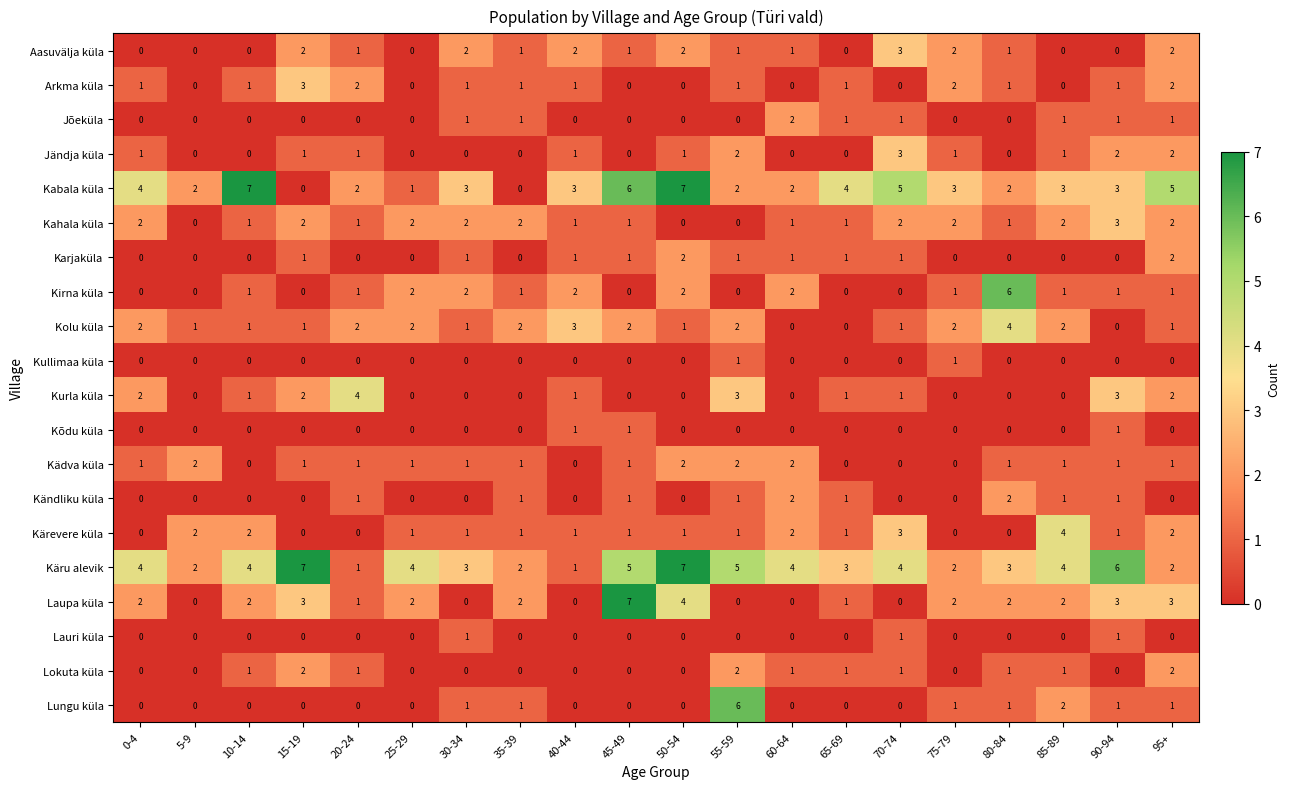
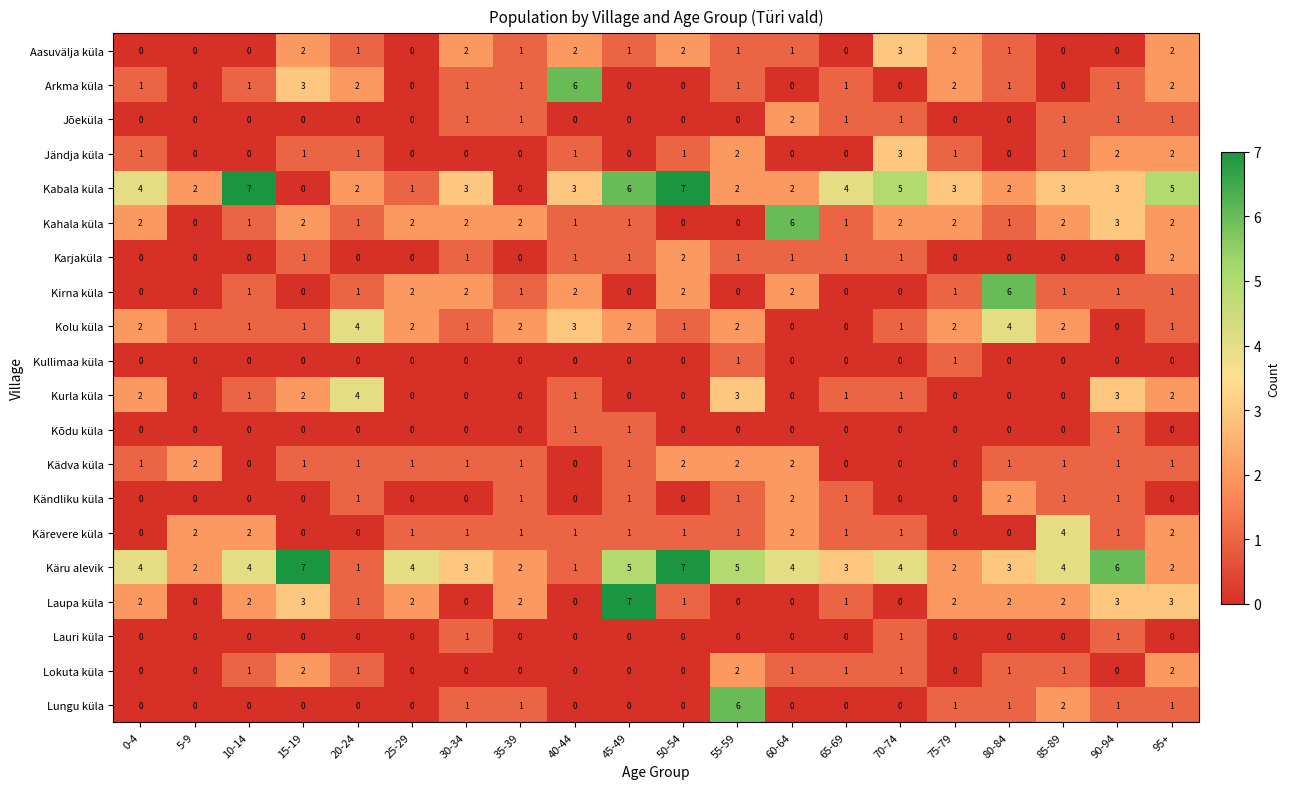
  {
    "Arkma küla": {
      "0-4": 1,
      "5-9": 0,
      "10-14": 1,
      "15-19": 3,
      "20-24": 2,
      "25-29": 0,
      "30-34": 1,
      "35-39": 1,
-     "40-44": 1,
+     "40-44": 6,
      "45-49": 0,
      "50-54": 0,
      "55-59": 1,
      "60-64": 0,
      "65-69": 1,
      "70-74": 0,
      "75-79": 2,
      "80-84": 1,
      "85-89": 0,
      "90-94": 1,
      "95+": 2
    },
    "Kahala küla": {
      "0-4": 2,
      "5-9": 0,
      "10-14": 1,
      "15-19": 2,
      "20-24": 1,
      "25-29": 2,
      "30-34": 2,
      "35-39": 2,
      "40-44": 1,
      "45-49": 1,
      "50-54": 0,
      "55-59": 0,
-     "60-64": 1,
+     "60-64": 6,
      "65-69": 1,
      "70-74": 2,
      "75-79": 2,
      "80-84": 1,
      "85-89": 2,
      "90-94": 3,
      "95+": 2
    },
    "Kolu küla": {
      "0-4": 2,
      "5-9": 1,
      "10-14": 1,
      "15-19": 1,
-     "20-24": 2,
+     "20-24": 4,
      "25-29": 2,
      "30-34": 1,
      "35-39": 2,
      "40-44": 3,
      "45-49": 2,
      "50-54": 1,
      "55-59": 2,
      "60-64": 0,
      "65-69": 0,
      "70-74": 1,
      "75-79": 2,
      "80-84": 4,
      "85-89": 2,
      "90-94": 0,
      "95+": 1
    },
    "Kärevere küla": {
      "0-4": 0,
      "5-9": 2,
      "10-14": 2,
      "15-19": 0,
      "20-24": 0,
      "25-29": 1,
      "30-34": 1,
      "35-39": 1,
      "40-44": 1,
      "45-49": 1,
      "50-54": 1,
      "55-59": 1,
      "60-64": 2,
      "65-69": 1,
-     "70-74": 3,
+     "70-74": 1,
      "75-79": 0,
      "80-84": 0,
      "85-89": 4,
      "90-94": 1,
      "95+": 2
    },
    "Laupa küla": {
      "0-4": 2,
      "5-9": 0,
      "10-14": 2,
      "15-19": 3,
      "20-24": 1,
      "25-29": 2,
      "30-34": 0,
      "35-39": 2,
      "40-44": 0,
      "45-49": 7,
-     "50-54": 4,
+     "50-54": 1,
      "55-59": 0,
      "60-64": 0,
      "65-69": 1,
      "70-74": 0,
      "75-79": 2,
      "80-84": 2,
      "85-89": 2,
      "90-94": 3,
      "95+": 3
    }
  }
